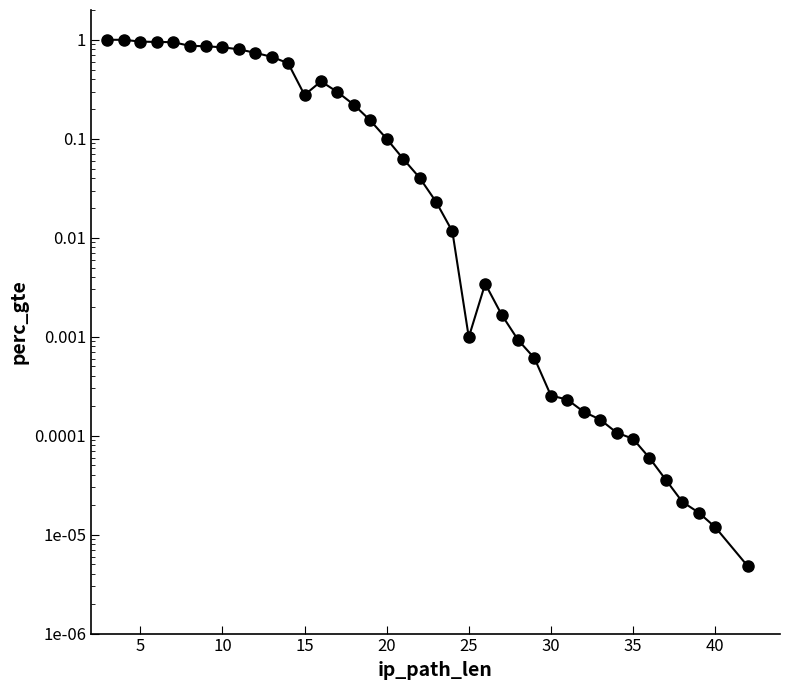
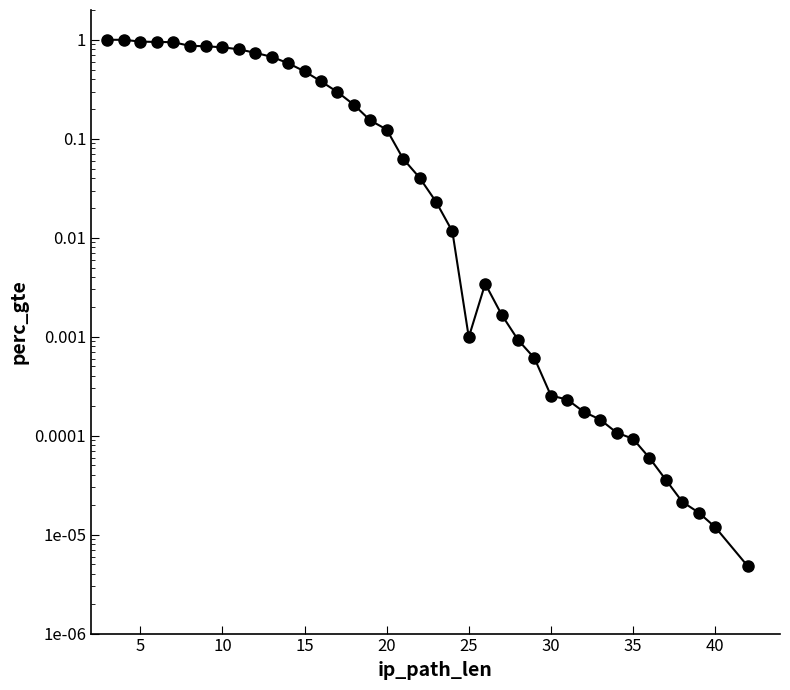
  {
    "5": 1.0,
    "10": 0.8,
-   "15": 0.28,
-   "20": 0.10,
+   "15": 0.5,
+   "20": 0.12,
    "25": 0.0010,
    "30": 0.00025,
    "35": 0.00009,
    "40": 0.000012
  }
